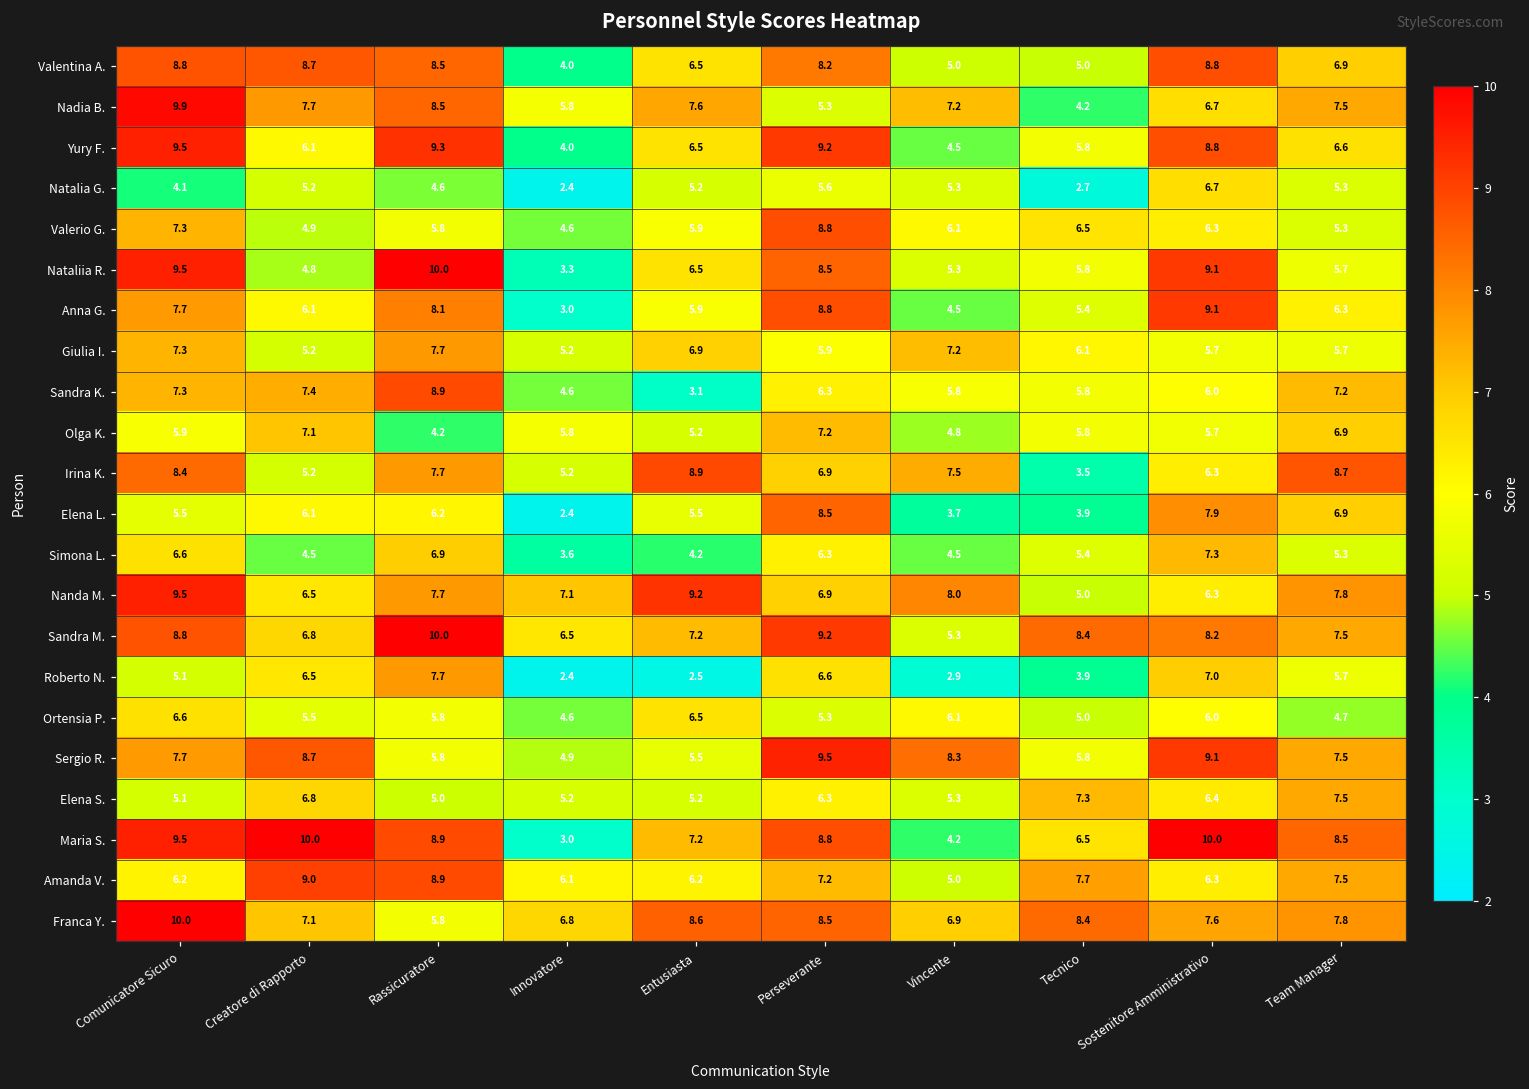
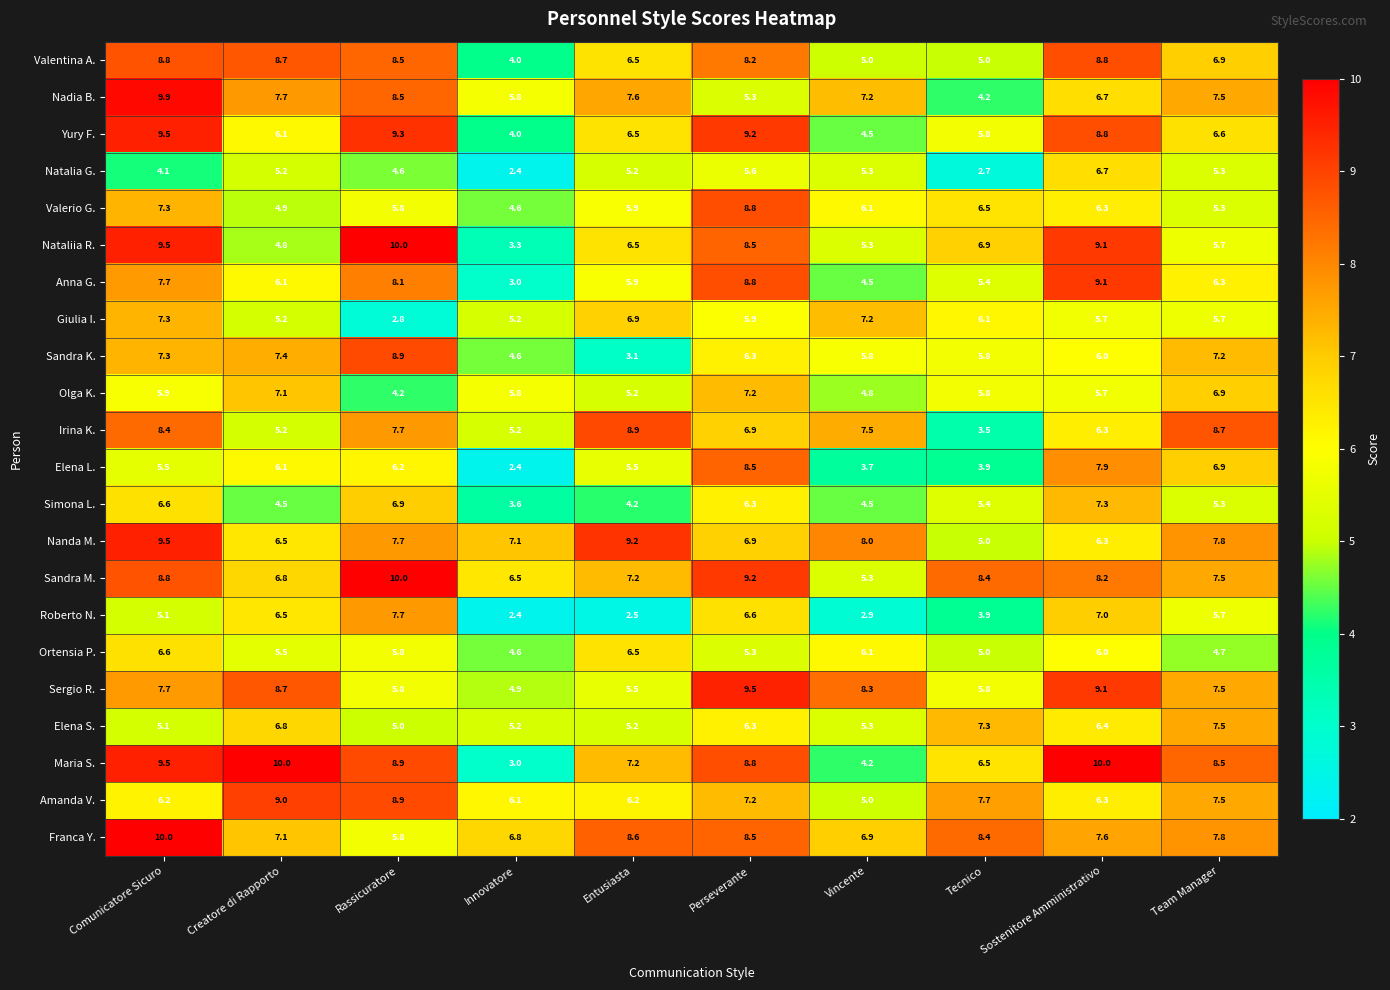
  {
    "Nataliia R.": {
      "Comunicatore Sicuro": 9.5,
      "Creatore di Rapporto": 4.8,
      "Rassicuratore": 10.0,
      "Innovatore": 3.3,
      "Entusiasta": 6.5,
      "Perseverante": 8.5,
      "Vincente": 5.3,
-     "Tecnico": 5.8,
+     "Tecnico": 6.9,
      "Sostenitore Amministrativo": 9.1,
      "Team Manager": 5.7
    },
    "Giulia I.": {
      "Comunicatore Sicuro": 7.3,
      "Creatore di Rapporto": 5.2,
-     "Rassicuratore": 7.7,
+     "Rassicuratore": 2.8,
      "Innovatore": 5.2,
      "Entusiasta": 6.9,
      "Perseverante": 5.9,
      "Vincente": 7.2,
      "Tecnico": 6.1,
      "Sostenitore Amministrativo": 5.7,
      "Team Manager": 5.7
    }
  }
